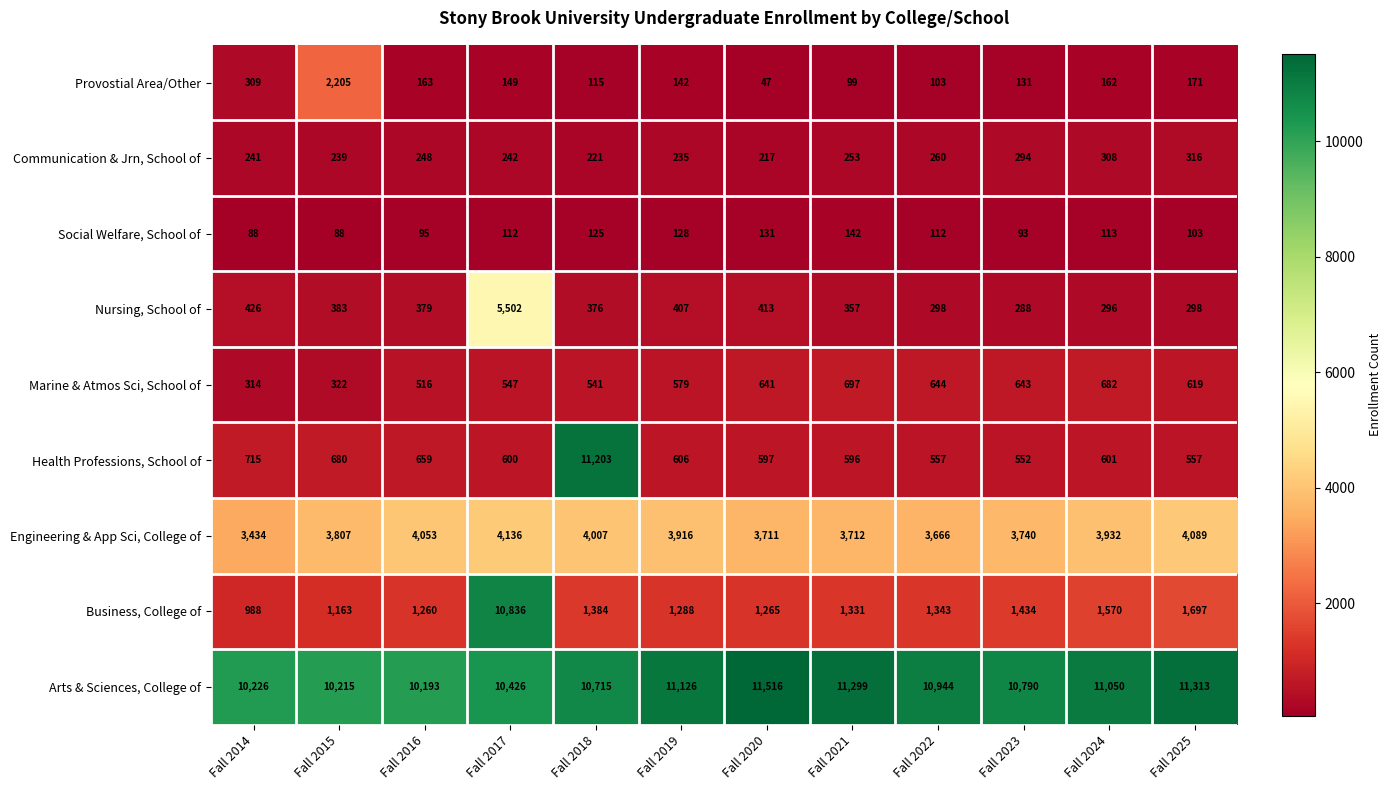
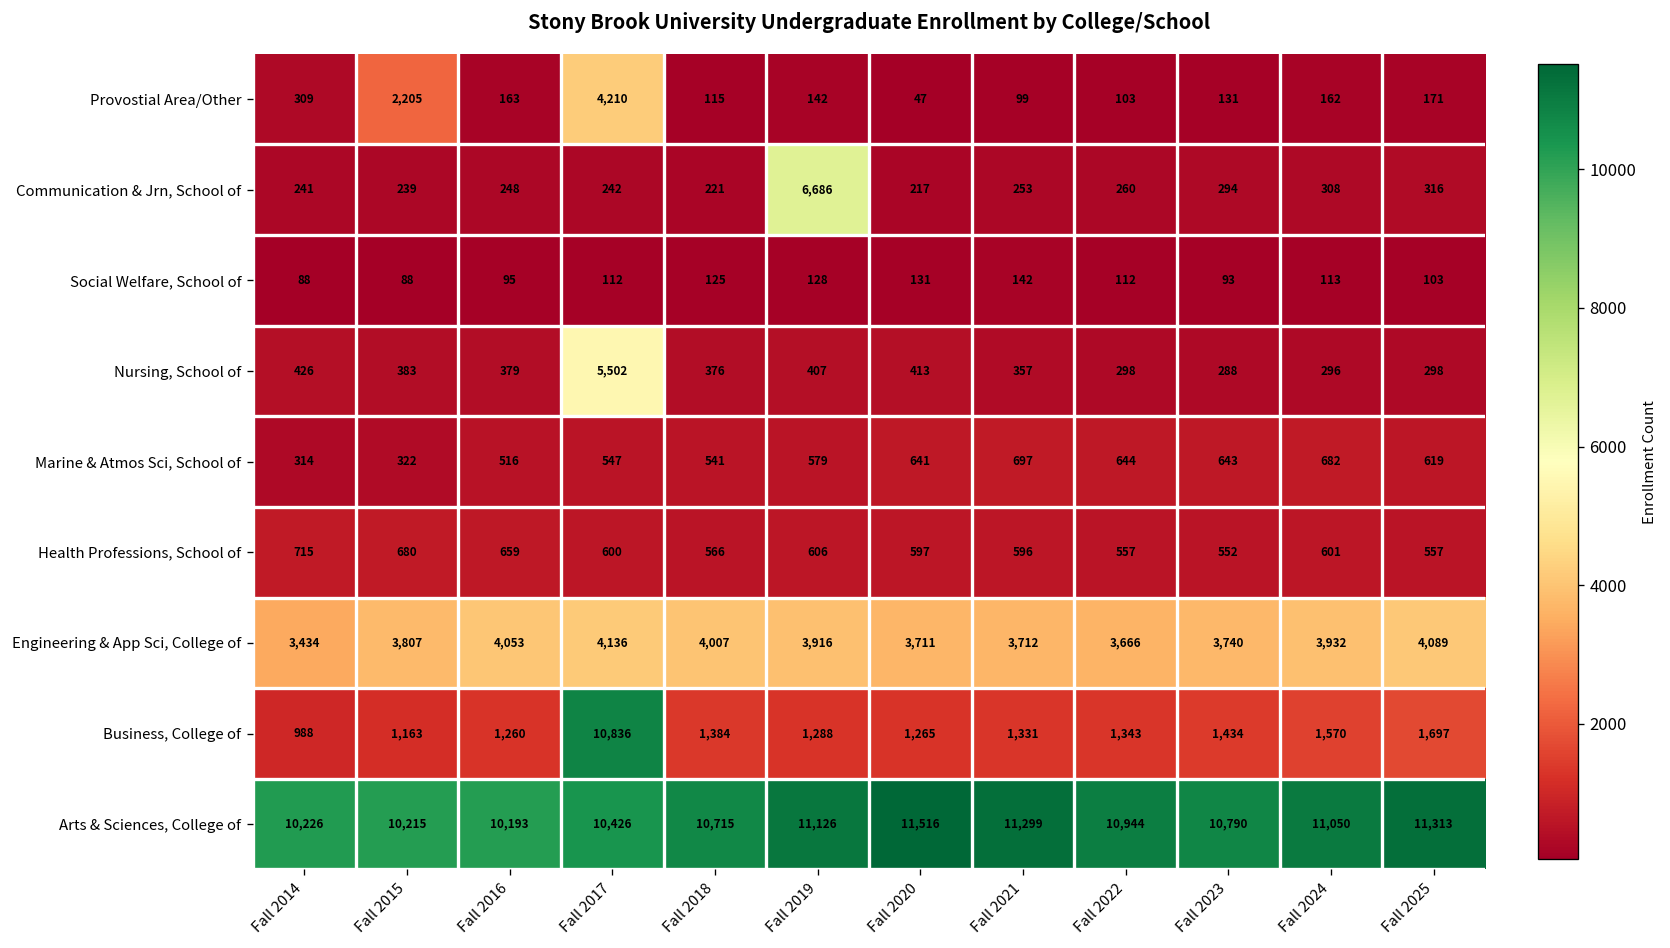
  {
    "Provostial Area/Other": {
      "Fall 2014": "309",
      "Fall 2015": "2,205",
      "Fall 2016": "163",
-     "Fall 2017": "149",
+     "Fall 2017": "4,210",
      "Fall 2018": "115",
      "Fall 2019": "142",
      "Fall 2020": "47",
      "Fall 2021": "99",
      "Fall 2022": "103",
      "Fall 2023": "131",
      "Fall 2024": "162",
      "Fall 2025": "171"
    },
    "Communication & Jrn, School of": {
      "Fall 2014": "241",
      "Fall 2015": "239",
      "Fall 2016": "248",
      "Fall 2017": "242",
      "Fall 2018": "221",
-     "Fall 2019": "235",
+     "Fall 2019": "6,686",
      "Fall 2020": "217",
      "Fall 2021": "253",
      "Fall 2022": "260",
      "Fall 2023": "294",
      "Fall 2024": "308",
      "Fall 2025": "316"
    },
    "Social Welfare, School of": {
      "Fall 2014": "88",
      "Fall 2015": "88",
      "Fall 2016": "95",
      "Fall 2017": "112",
      "Fall 2018": "125",
      "Fall 2019": "128",
      "Fall 2020": "131",
      "Fall 2021": "142",
      "Fall 2022": "112",
      "Fall 2023": "93",
      "Fall 2024": "113",
      "Fall 2025": "103"
    },
    "Nursing, School of": {
      "Fall 2014": "426",
      "Fall 2015": "383",
      "Fall 2016": "379",
      "Fall 2017": "5,502",
      "Fall 2018": "376",
      "Fall 2019": "407",
      "Fall 2020": "413",
      "Fall 2021": "357",
      "Fall 2022": "298",
      "Fall 2023": "288",
      "Fall 2024": "296",
      "Fall 2025": "298"
    },
    "Marine & Atmos Sci, School of": {
      "Fall 2014": "314",
      "Fall 2015": "322",
      "Fall 2016": "516",
      "Fall 2017": "547",
      "Fall 2018": "541",
      "Fall 2019": "579",
      "Fall 2020": "641",
      "Fall 2021": "697",
      "Fall 2022": "644",
      "Fall 2023": "643",
      "Fall 2024": "682",
      "Fall 2025": "619"
    },
    "Health Professions, School of": {
      "Fall 2014": "715",
      "Fall 2015": "680",
      "Fall 2016": "659",
      "Fall 2017": "600",
-     "Fall 2018": "11,203",
+     "Fall 2018": "566",
      "Fall 2019": "606",
      "Fall 2020": "597",
      "Fall 2021": "596",
      "Fall 2022": "557",
      "Fall 2023": "552",
      "Fall 2024": "601",
      "Fall 2025": "557"
    },
    "Engineering & App Sci, College of": {
      "Fall 2014": "3,434",
      "Fall 2015": "3,807",
      "Fall 2016": "4,053",
      "Fall 2017": "4,136",
      "Fall 2018": "4,007",
      "Fall 2019": "3,916",
      "Fall 2020": "3,711",
      "Fall 2021": "3,712",
      "Fall 2022": "3,666",
      "Fall 2023": "3,740",
      "Fall 2024": "3,932",
      "Fall 2025": "4,089"
    },
    "Business, College of": {
      "Fall 2014": "988",
      "Fall 2015": "1,163",
      "Fall 2016": "1,260",
      "Fall 2017": "10,836",
      "Fall 2018": "1,384",
      "Fall 2019": "1,288",
      "Fall 2020": "1,265",
      "Fall 2021": "1,331",
      "Fall 2022": "1,343",
      "Fall 2023": "1,434",
      "Fall 2024": "1,570",
      "Fall 2025": "1,697"
    },
    "Arts & Sciences, College of": {
      "Fall 2014": "10,226",
      "Fall 2015": "10,215",
      "Fall 2016": "10,193",
      "Fall 2017": "10,426",
      "Fall 2018": "10,715",
      "Fall 2019": "11,126",
      "Fall 2020": "11,516",
      "Fall 2021": "11,299",
      "Fall 2022": "10,944",
      "Fall 2023": "10,790",
      "Fall 2024": "11,050",
      "Fall 2025": "11,313"
    }
  }
